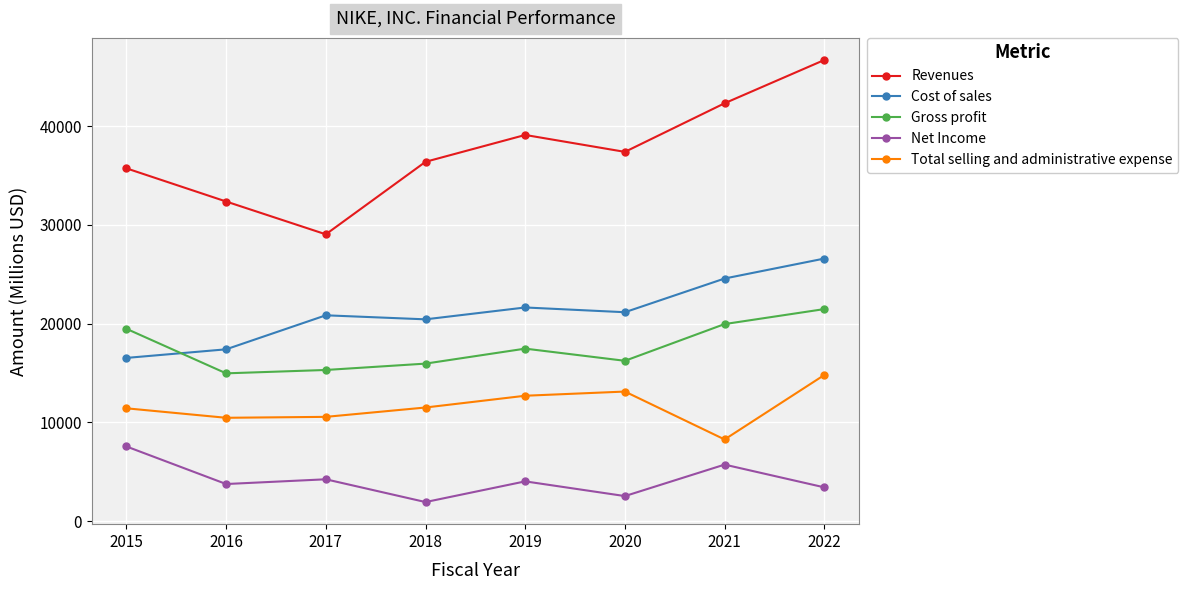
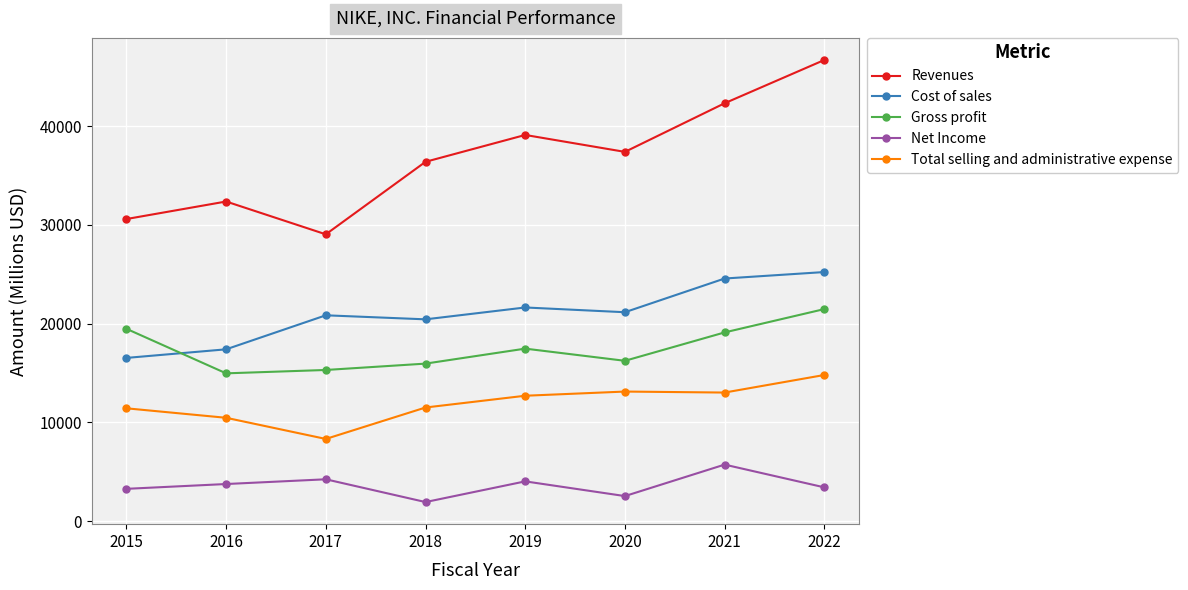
  {
    "Revenues": {
-     "2015": 36000,
+     "2015": 31000,
      "2016": 32000,
      "2017": 29000,
      "2018": 36000,
      "2019": 39000,
      "2020": 37000,
      "2021": 42000,
      "2022": 47000
    },
    "Cost of sales": {
      "2015": 17000,
      "2016": 17000,
      "2017": 21000,
      "2018": 20000,
      "2019": 22000,
      "2020": 21000,
      "2021": 25000,
-     "2022": 27000
+     "2022": 25000
    },
    "Gross profit": {
      "2015": 19000,
      "2016": 15000,
      "2017": 15000,
      "2018": 16000,
      "2019": 17000,
      "2020": 16000,
-     "2021": 20000,
+     "2021": 19000,
      "2022": 21000
    },
    "Net Income": {
-     "2015": 8000,
+     "2015": 3000,
      "2016": 4000,
      "2017": 4000,
      "2018": 2000,
      "2019": 4000,
      "2020": 3000,
      "2021": 6000,
      "2022": 3000
    },
    "Total selling and administrative expense": {
      "2015": 11000,
      "2016": 10000,
-     "2017": 11000,
+     "2017": 8000,
      "2018": 12000,
      "2019": 13000,
      "2020": 13000,
-     "2021": 8000,
+     "2021": 13000,
      "2022": 15000
    }
  }
